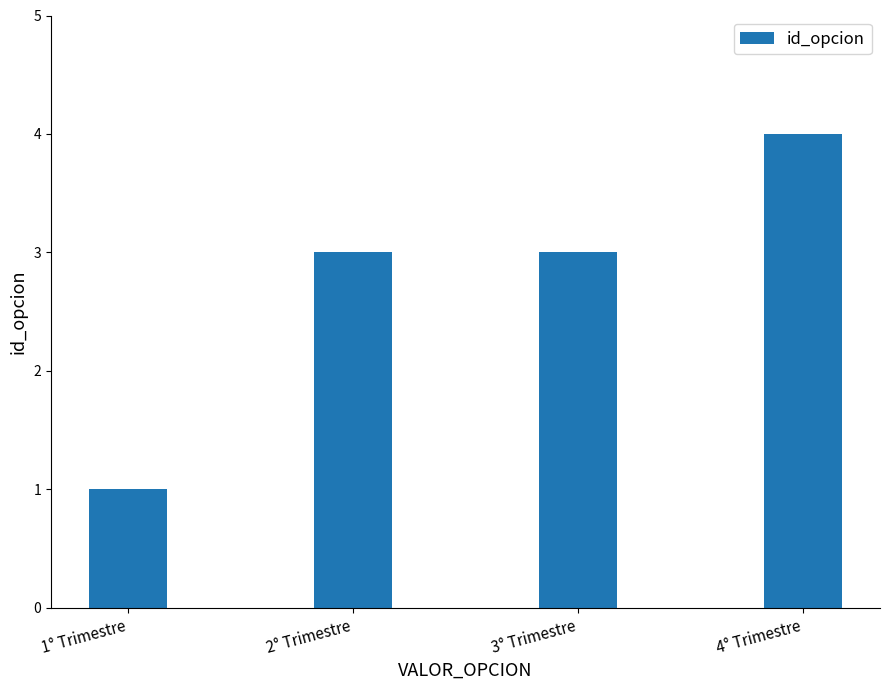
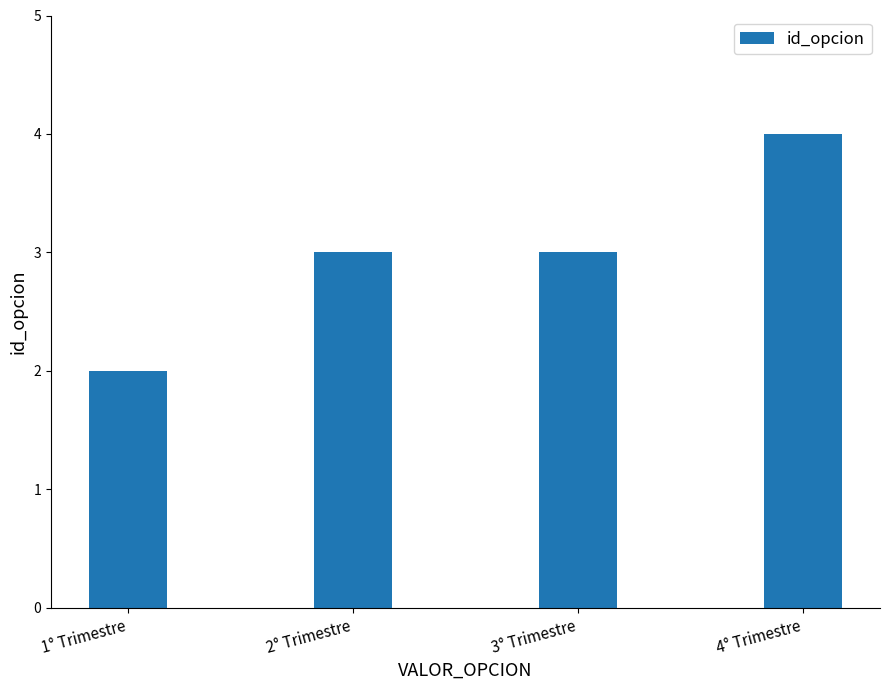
  {
-   "1° Trimestre": 1,
+   "1° Trimestre": 2,
    "2° Trimestre": 3,
    "3° Trimestre": 3,
    "4° Trimestre": 4
  }
